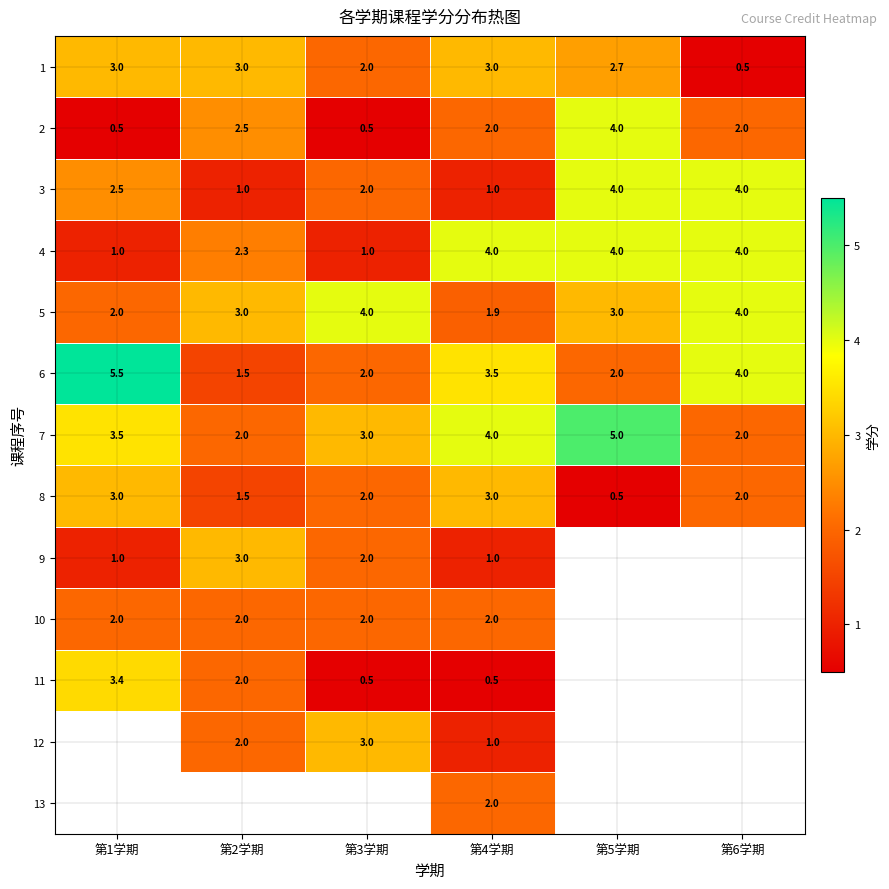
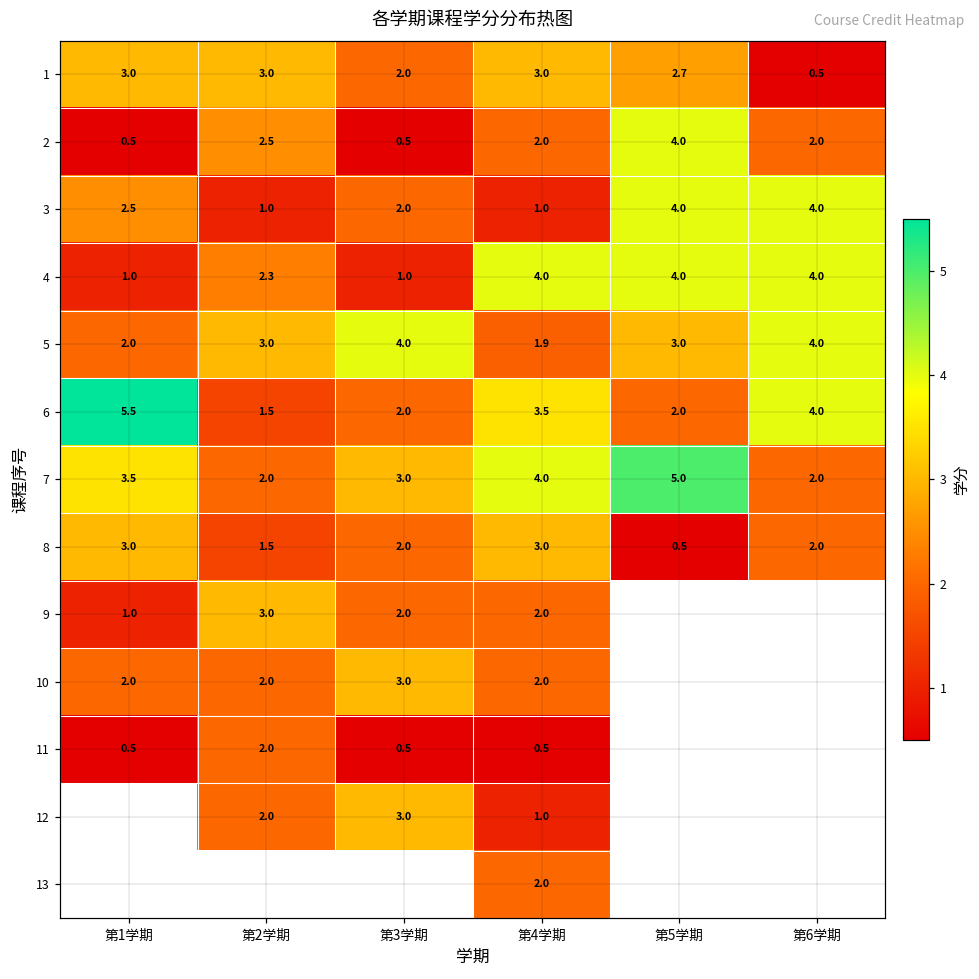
  {
    "1": {
      "第1学期": 3.0,
      "第2学期": 3.0,
      "第3学期": 2.0,
      "第4学期": 3.0,
      "第5学期": 2.7,
      "第6学期": 0.5
    },
    "2": {
      "第1学期": 0.5,
      "第2学期": 2.5,
      "第3学期": 0.5,
      "第4学期": 2.0,
      "第5学期": 4.0,
      "第6学期": 2.0
    },
    "3": {
      "第1学期": 2.5,
      "第2学期": 1.0,
      "第3学期": 2.0,
      "第4学期": 1.0,
      "第5学期": 4.0,
      "第6学期": 4.0
    },
    "4": {
      "第1学期": 1.0,
      "第2学期": 2.3,
      "第3学期": 1.0,
      "第4学期": 4.0,
      "第5学期": 4.0,
      "第6学期": 4.0
    },
    "5": {
      "第1学期": 2.0,
      "第2学期": 3.0,
      "第3学期": 4.0,
      "第4学期": 1.9,
      "第5学期": 3.0,
      "第6学期": 4.0
    },
    "6": {
      "第1学期": 5.5,
      "第2学期": 1.5,
      "第3学期": 2.0,
      "第4学期": 3.5,
      "第5学期": 2.0,
      "第6学期": 4.0
    },
    "7": {
      "第1学期": 3.5,
      "第2学期": 2.0,
      "第3学期": 3.0,
      "第4学期": 4.0,
      "第5学期": 5.0,
      "第6学期": 2.0
    },
    "8": {
      "第1学期": 3.0,
      "第2学期": 1.5,
      "第3学期": 2.0,
      "第4学期": 3.0,
      "第5学期": 0.5,
      "第6学期": 2.0
    },
    "9": {
      "第1学期": 1.0,
      "第2学期": 3.0,
      "第3学期": 2.0,
-     "第4学期": 1.0
+     "第4学期": 2.0
    },
    "10": {
      "第1学期": 2.0,
      "第2学期": 2.0,
-     "第3学期": 2.0,
+     "第3学期": 3.0,
      "第4学期": 2.0
    },
    "11": {
-     "第1学期": 3.4,
+     "第1学期": 0.5,
      "第2学期": 2.0,
      "第3学期": 0.5,
      "第4学期": 0.5
    },
    "12": {
      "第2学期": 2.0,
      "第3学期": 3.0,
      "第4学期": 1.0
    },
    "13": {
      "第4学期": 2.0
    }
  }
